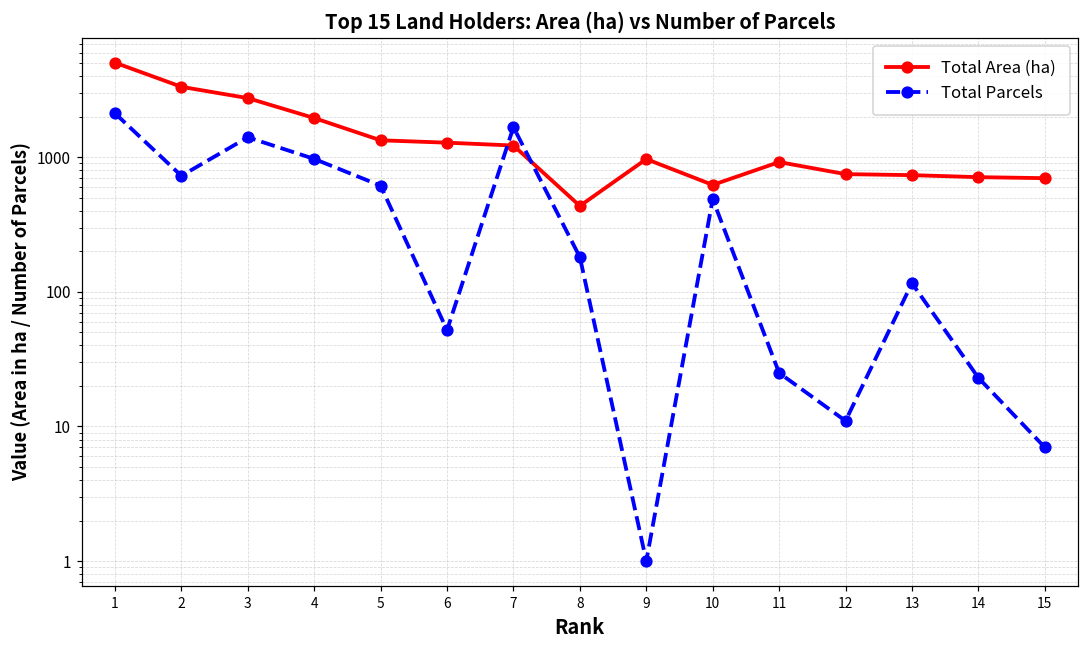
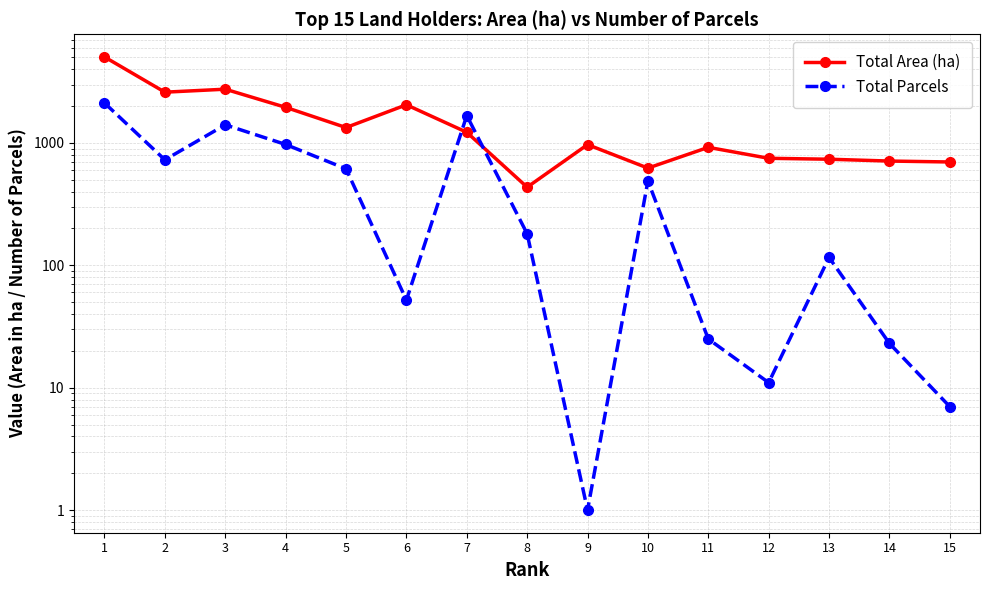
  {
    "Total Area (ha)": {
      "1": 5000,
-     "2": 3300,
+     "2": 2600,
      "3": 2800,
      "4": 2000,
      "5": 1300,
-     "6": 1300,
+     "6": 2100,
      "7": 1200,
      "8": 430,
      "9": 1000,
      "10": 600,
      "11": 900,
      "12": 700,
      "13": 700,
      "14": 700,
      "15": 700
    },
    "Total Parcels": {
      "1": 2100,
      "2": 700,
      "3": 1400,
      "4": 1000,
      "5": 600,
      "6": 52,
      "7": 1700,
      "8": 180,
      "9": 1,
      "10": 490,
      "11": 25,
      "12": 11,
      "13": 120,
      "14": 23,
      "15": 7
    }
  }
